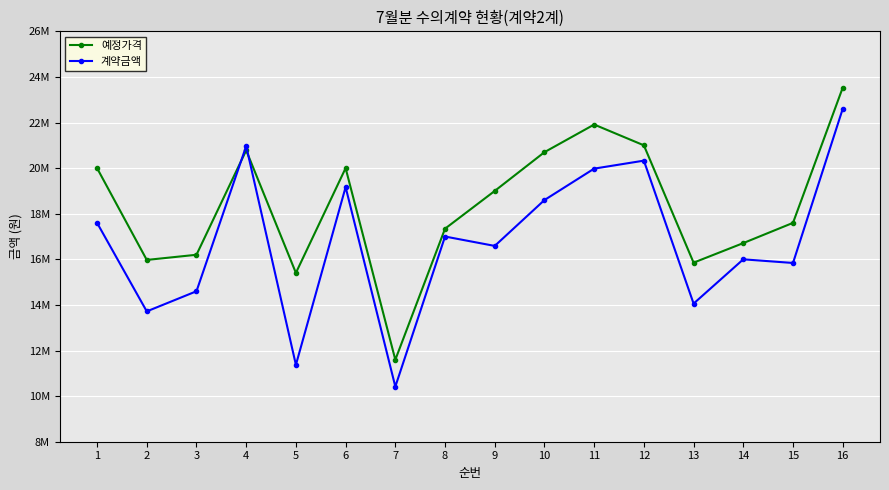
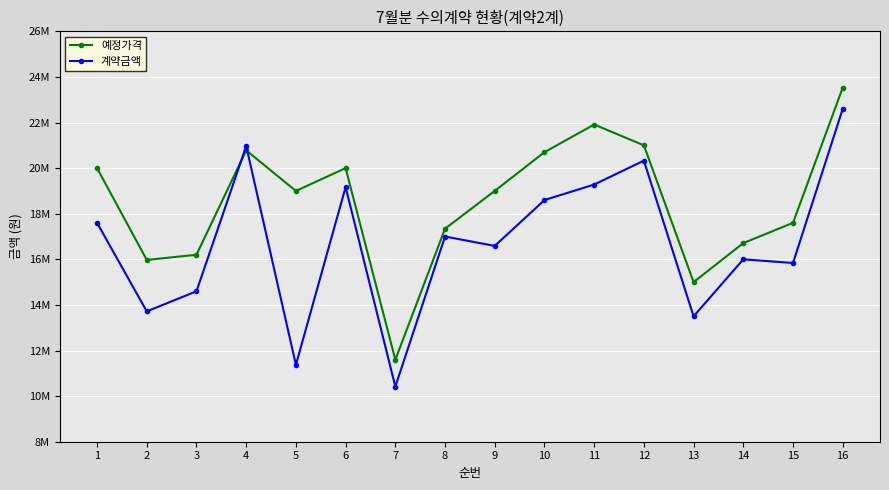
  {
    "예정가격": {
      "1": 20000000,
      "2": 16000000,
      "3": 16200000,
      "4": 20800000,
-     "5": 15400000,
+     "5": 19000000,
      "6": 20000000,
      "7": 11600000,
      "8": 17300000,
      "9": 19000000,
      "10": 20700000,
      "11": 21900000,
      "12": 21000000,
-     "13": 15900000,
+     "13": 15000000,
      "14": 16700000,
      "15": 17600000,
      "16": 23500000
    },
    "계약금액": {
      "1": 17600000,
      "2": 13700000,
      "3": 14600000,
      "4": 21000000,
      "5": 11400000,
      "6": 19200000,
      "7": 10400000,
      "8": 17000000,
      "9": 16600000,
      "10": 18600000,
-     "11": 20000000,
+     "11": 19300000,
      "12": 20300000,
-     "13": 14100000,
+     "13": 13500000,
      "14": 16000000,
      "15": 15800000,
      "16": 22600000
    }
  }
